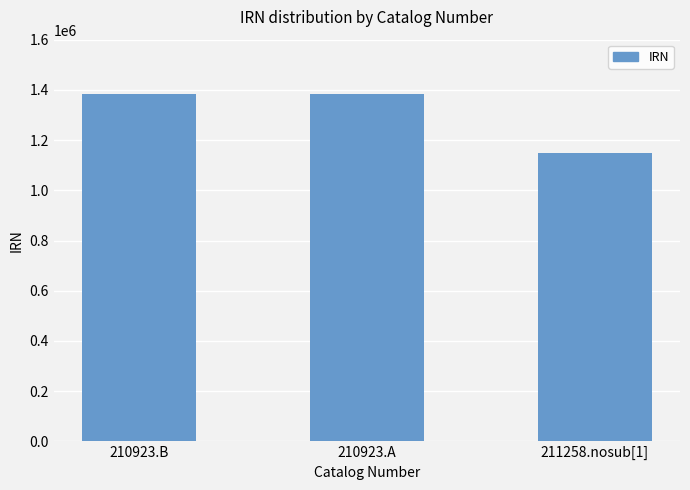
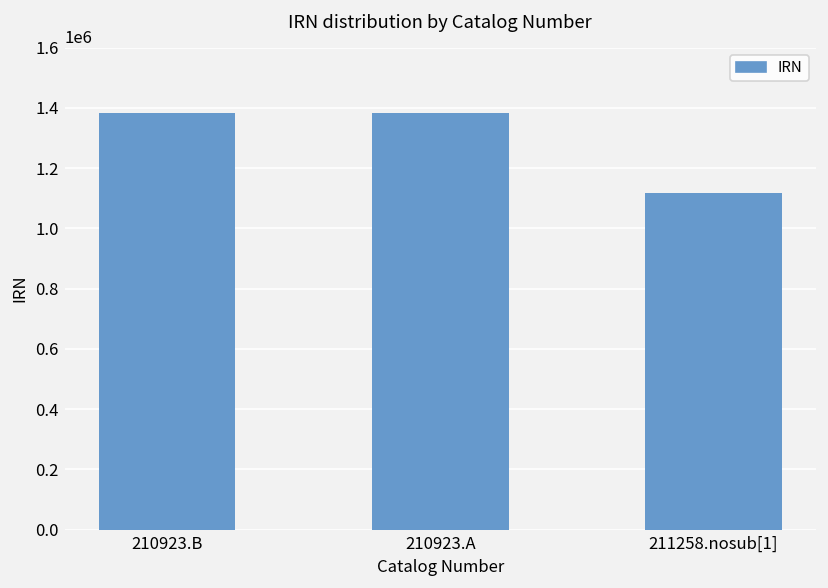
  {
    "210923.B": 1380000,
    "210923.A": 1380000,
-   "211258.nosub[1]": 1150000
+   "211258.nosub[1]": 1120000
  }
